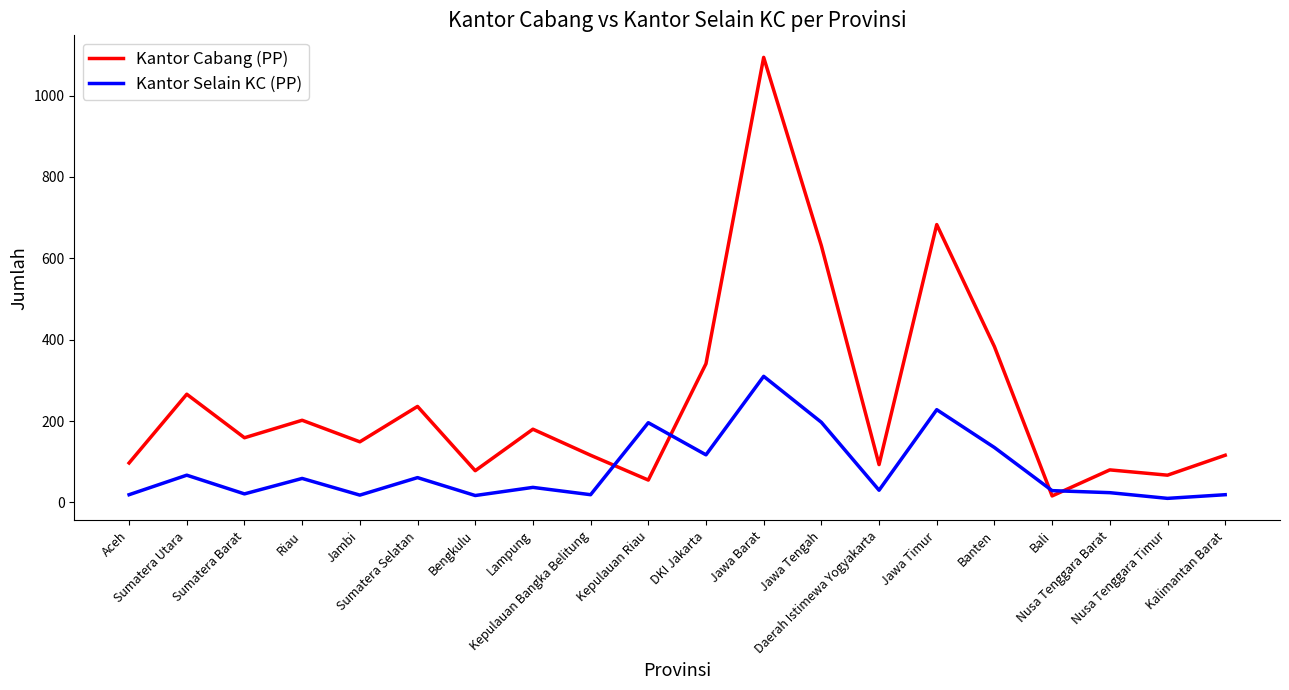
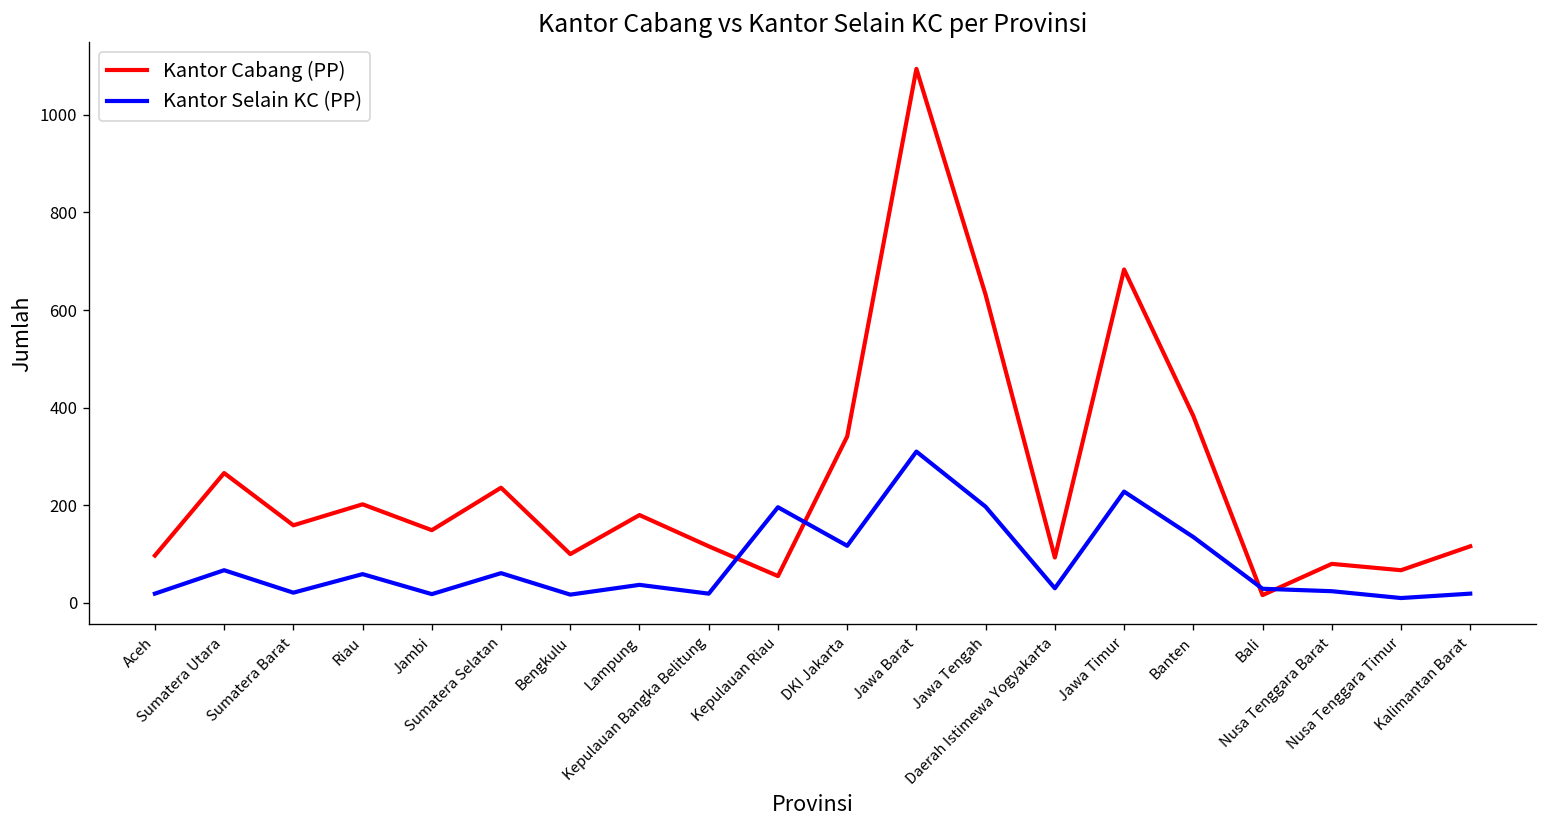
  {
    "Kantor Cabang (PP)": {
      "Aceh": 100,
      "Sumatera Utara": 270,
      "Sumatera Barat": 160,
      "Riau": 200,
      "Jambi": 150,
      "Sumatera Selatan": 240,
-     "Bengkulu": 80,
+     "Bengkulu": 100,
      "Lampung": 180,
      "Kepulauan Bangka Belitung": 120,
      "Kepulauan Riau": 60,
      "DKI Jakarta": 340,
      "Jawa Barat": 1090,
      "Jawa Tengah": 630,
      "Daerah Istimewa Yogyakarta": 90,
      "Jawa Timur": 680,
      "Banten": 380,
      "Bali": 20,
      "Nusa Tenggara Barat": 80,
      "Nusa Tenggara Timur": 70,
      "Kalimantan Barat": 120
    },
    "Kantor Selain KC (PP)": {
      "Aceh": 20,
      "Sumatera Utara": 70,
      "Sumatera Barat": 20,
      "Riau": 60,
      "Jambi": 20,
      "Sumatera Selatan": 60,
      "Bengkulu": 20,
      "Lampung": 40,
      "Kepulauan Bangka Belitung": 20,
      "Kepulauan Riau": 200,
      "DKI Jakarta": 120,
      "Jawa Barat": 310,
      "Jawa Tengah": 200,
      "Daerah Istimewa Yogyakarta": 30,
      "Jawa Timur": 230,
      "Banten": 140,
      "Bali": 30,
      "Nusa Tenggara Barat": 20,
      "Nusa Tenggara Timur": 10,
      "Kalimantan Barat": 20
    }
  }
